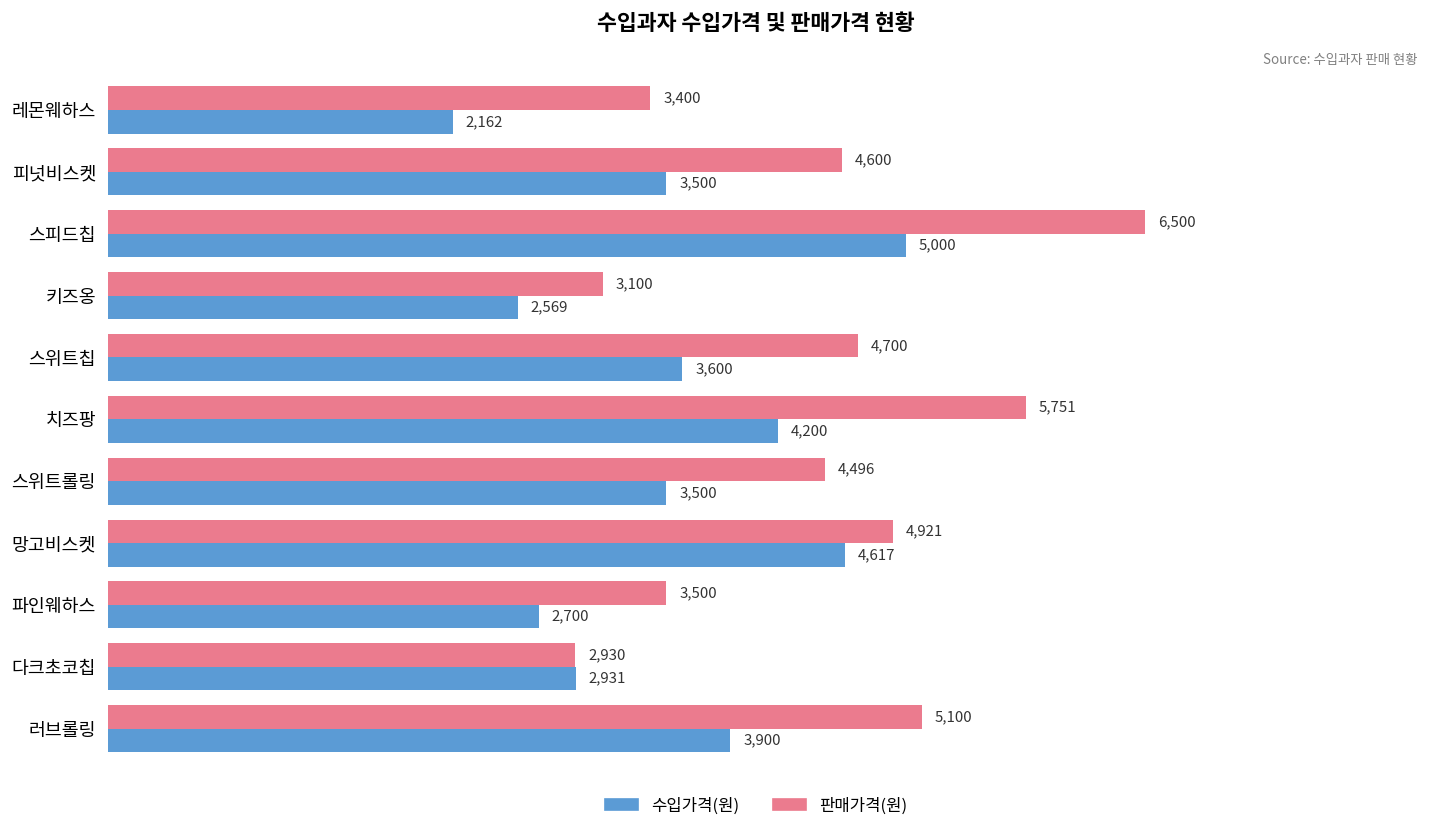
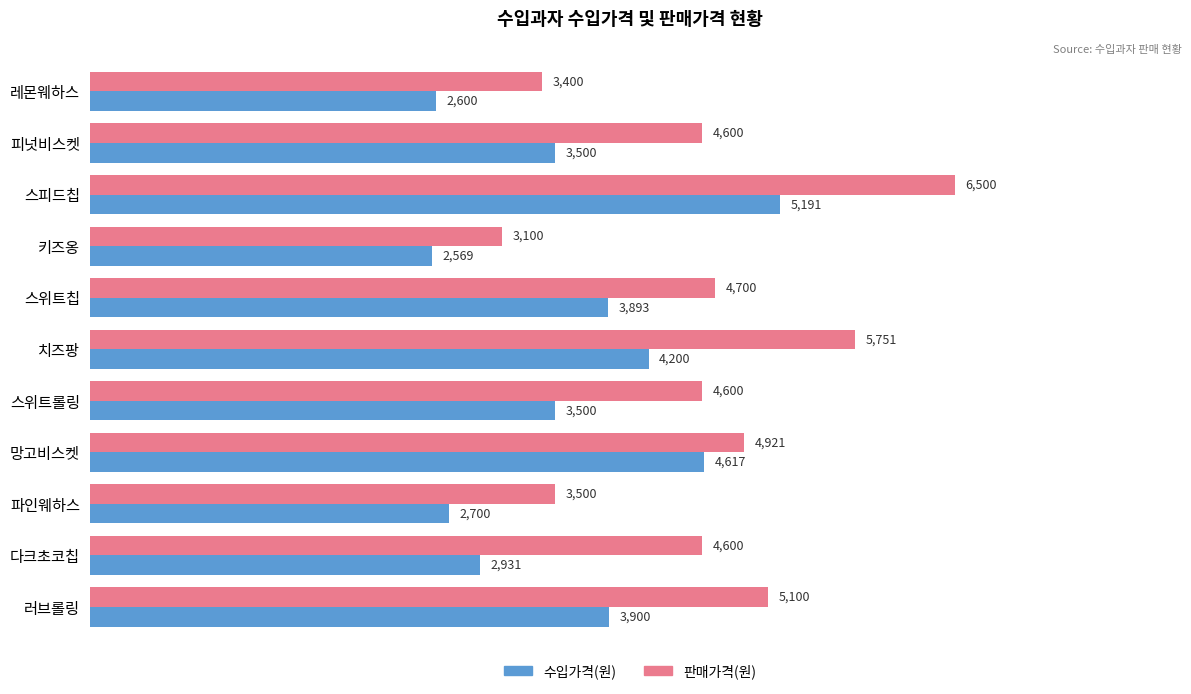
  {
    "수입가격(원)": {
-     "레몬웨하스": "2,162",
+     "레몬웨하스": "2,600",
      "피넛비스켓": "3,500",
-     "스피드칩": "5,000",
+     "스피드칩": "5,191",
      "키즈옹": "2,569",
-     "스위트칩": "3,600",
+     "스위트칩": "3,893",
      "치즈팡": "4,200",
      "스위트롤링": "3,500",
      "망고비스켓": "4,617",
      "파인웨하스": "2,700",
      "다크초코칩": "2,931",
      "러브롤링": "3,900"
    },
    "판매가격(원)": {
      "레몬웨하스": "3,400",
      "피넛비스켓": "4,600",
      "스피드칩": "6,500",
      "키즈옹": "3,100",
      "스위트칩": "4,700",
      "치즈팡": "5,751",
-     "스위트롤링": "4,496",
+     "스위트롤링": "4,600",
      "망고비스켓": "4,921",
      "파인웨하스": "3,500",
-     "다크초코칩": "2,930",
+     "다크초코칩": "4,600",
      "러브롤링": "5,100"
    }
  }
